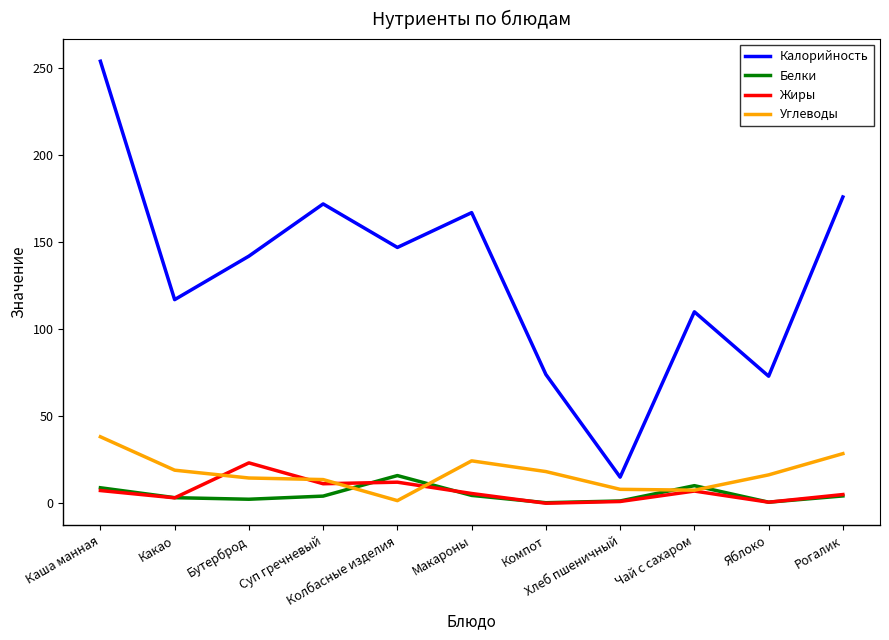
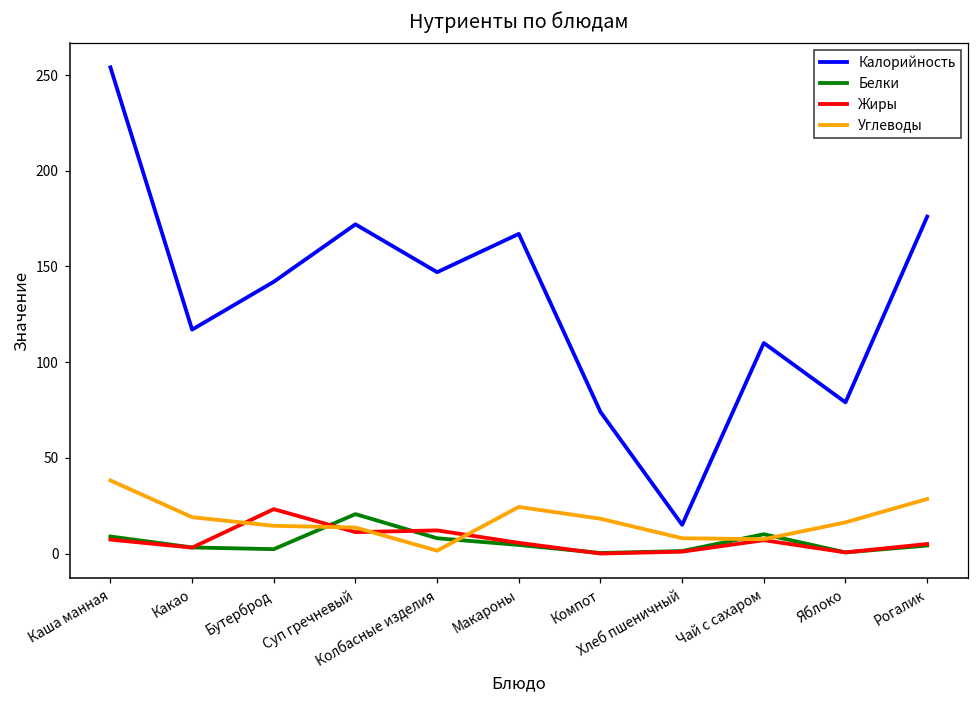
  {
    "Калорийность": {
      "Каша манная": 254,
      "Какао": 117,
      "Бутерброд": 142,
      "Суп гречневый": 172,
      "Колбасные изделия": 147,
      "Макароны": 167,
      "Компот": 74,
      "Хлеб пшеничный": 15,
      "Чай с сахаром": 110,
-     "Яблоко": 73,
+     "Яблоко": 79,
      "Рогалик": 176
    },
    "Белки": {
      "Каша манная": 9,
      "Бутерброд": 2,
-     "Суп гречневый": 4,
-     "Колбасные изделия": 16,
+     "Суп гречневый": 21,
+     "Колбасные изделия": 8,
      "Чай с сахаром": 10
    },
    "Жиры": {
      "Каша манная": 7,
      "Бутерброд": 23,
      "Суп гречневый": 11,
      "Колбасные изделия": 12
    },
    "Углеводы": {
      "Каша манная": 38,
      "Какао": 19,
      "Бутерброд": 15,
      "Суп гречневый": 14,
      "Колбасные изделия": 2,
      "Макароны": 24,
      "Компот": 18,
      "Хлеб пшеничный": 8,
      "Яблоко": 16,
      "Рогалик": 29
    }
  }
